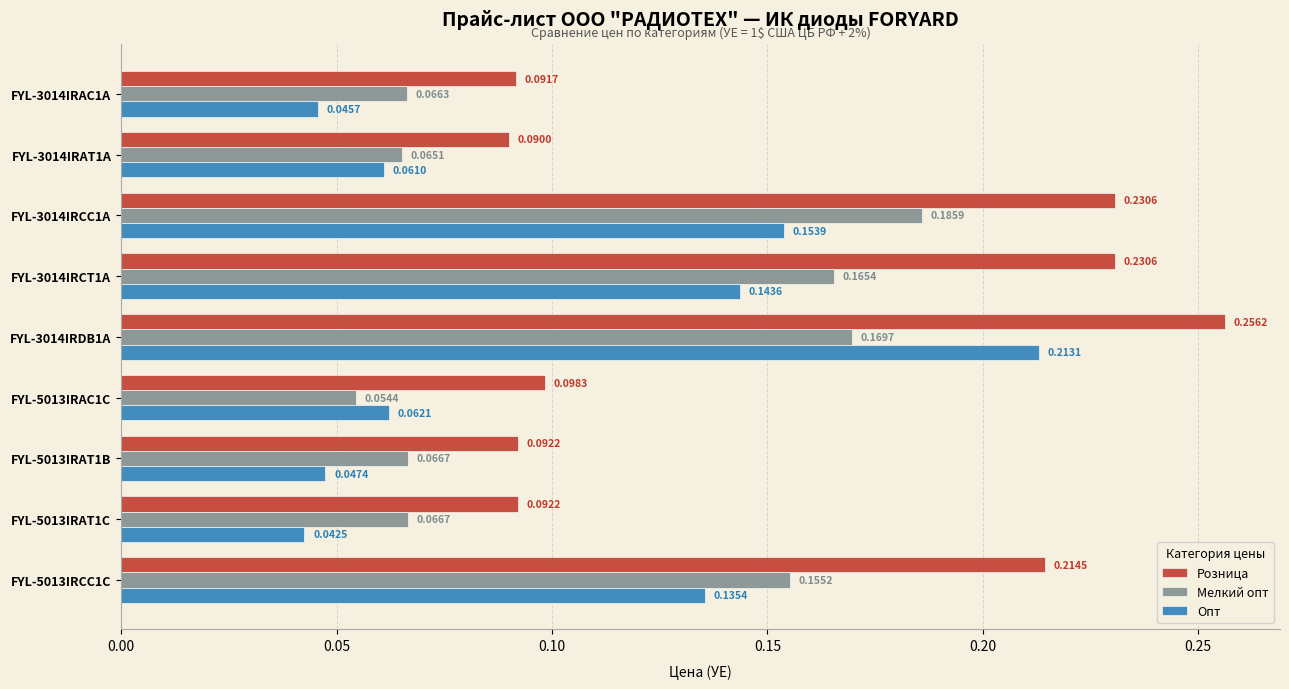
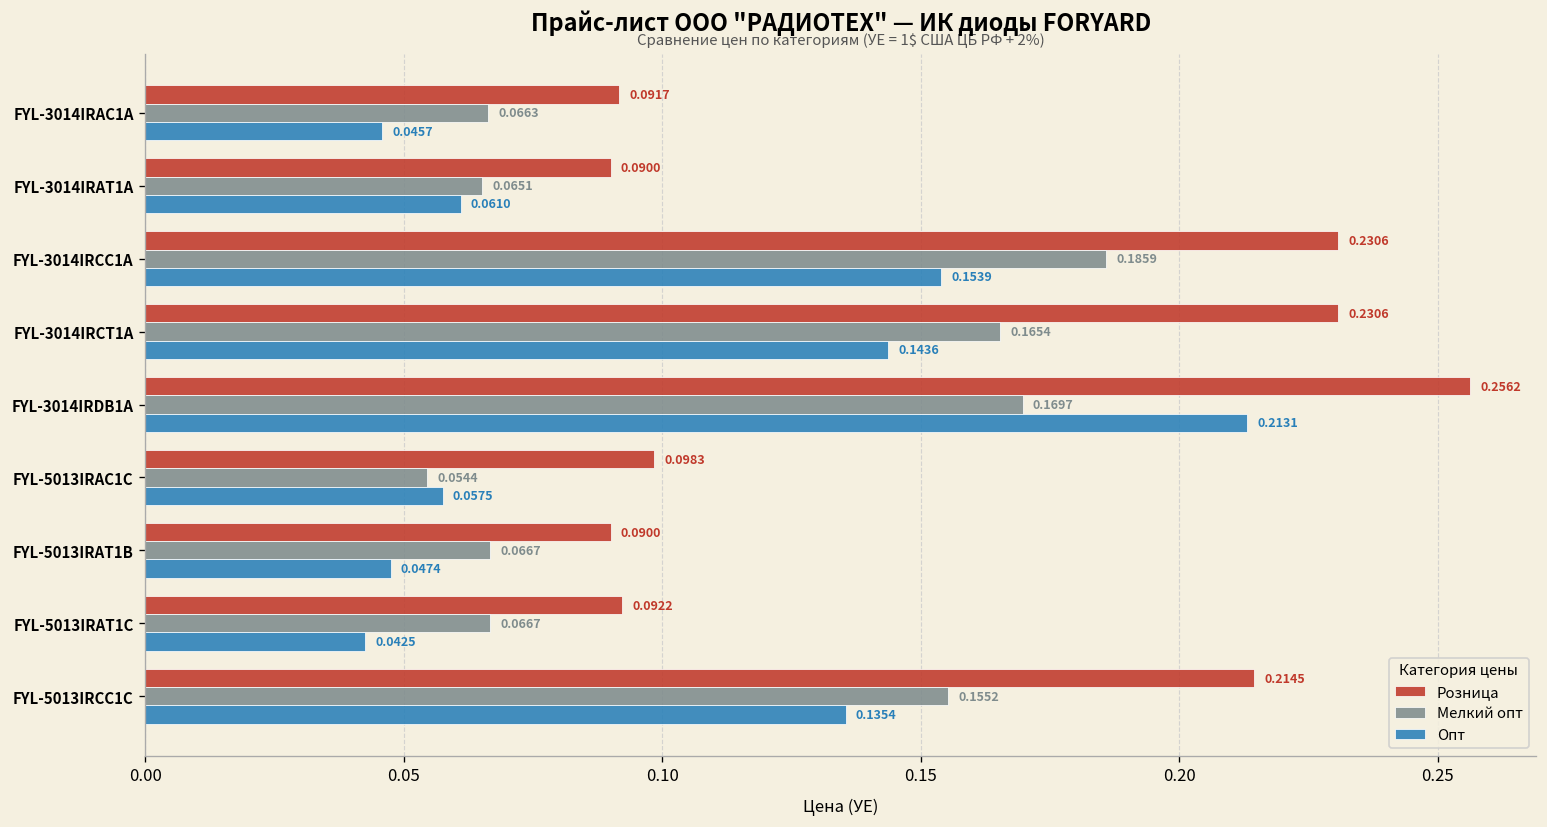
  {
    "Розница": {
      "FYL-3014IRAC1A": 0.0917,
      "FYL-3014IRAT1A": 0.0900,
      "FYL-3014IRCC1A": 0.2306,
      "FYL-3014IRCT1A": 0.2306,
      "FYL-3014IRDB1A": 0.2562,
      "FYL-5013IRAC1C": 0.0983,
-     "FYL-5013IRAT1B": 0.0922,
+     "FYL-5013IRAT1B": 0.0900,
      "FYL-5013IRAT1C": 0.0922,
      "FYL-5013IRCC1C": 0.2145
    },
    "Мелкий опт": {
      "FYL-3014IRAC1A": 0.0663,
      "FYL-3014IRAT1A": 0.0651,
      "FYL-3014IRCC1A": 0.1859,
      "FYL-3014IRCT1A": 0.1654,
      "FYL-3014IRDB1A": 0.1697,
      "FYL-5013IRAC1C": 0.0544,
      "FYL-5013IRAT1B": 0.0667,
      "FYL-5013IRAT1C": 0.0667,
      "FYL-5013IRCC1C": 0.1552
    },
    "Опт": {
      "FYL-3014IRAC1A": 0.0457,
      "FYL-3014IRAT1A": 0.0610,
      "FYL-3014IRCC1A": 0.1539,
      "FYL-3014IRCT1A": 0.1436,
      "FYL-3014IRDB1A": 0.2131,
-     "FYL-5013IRAC1C": 0.0621,
+     "FYL-5013IRAC1C": 0.0575,
      "FYL-5013IRAT1B": 0.0474,
      "FYL-5013IRAT1C": 0.0425,
      "FYL-5013IRCC1C": 0.1354
    }
  }
